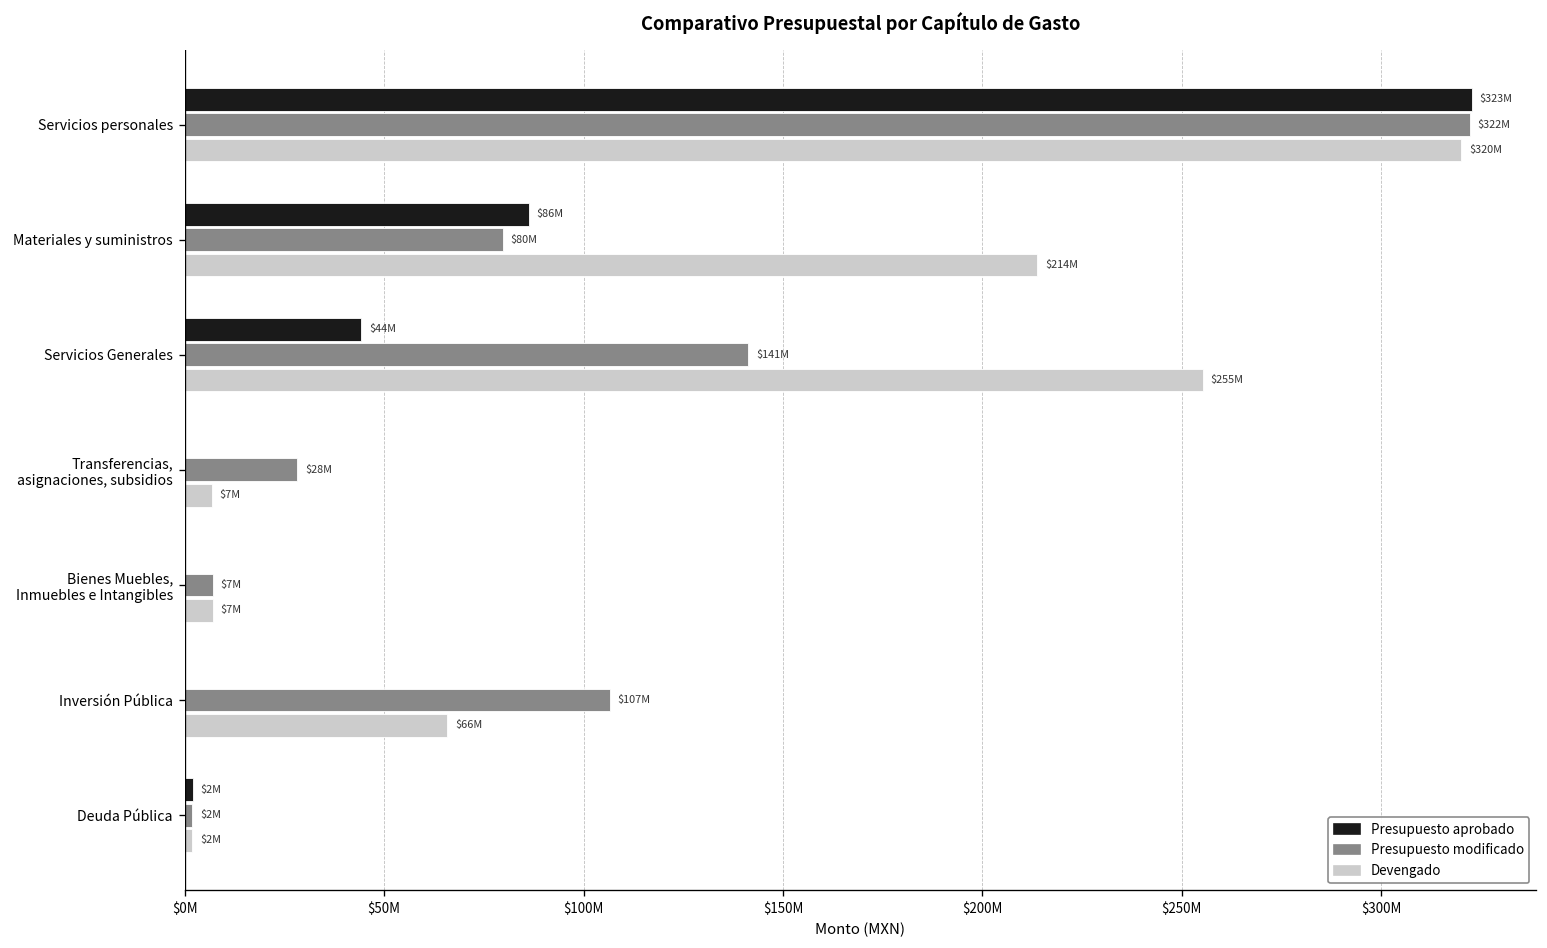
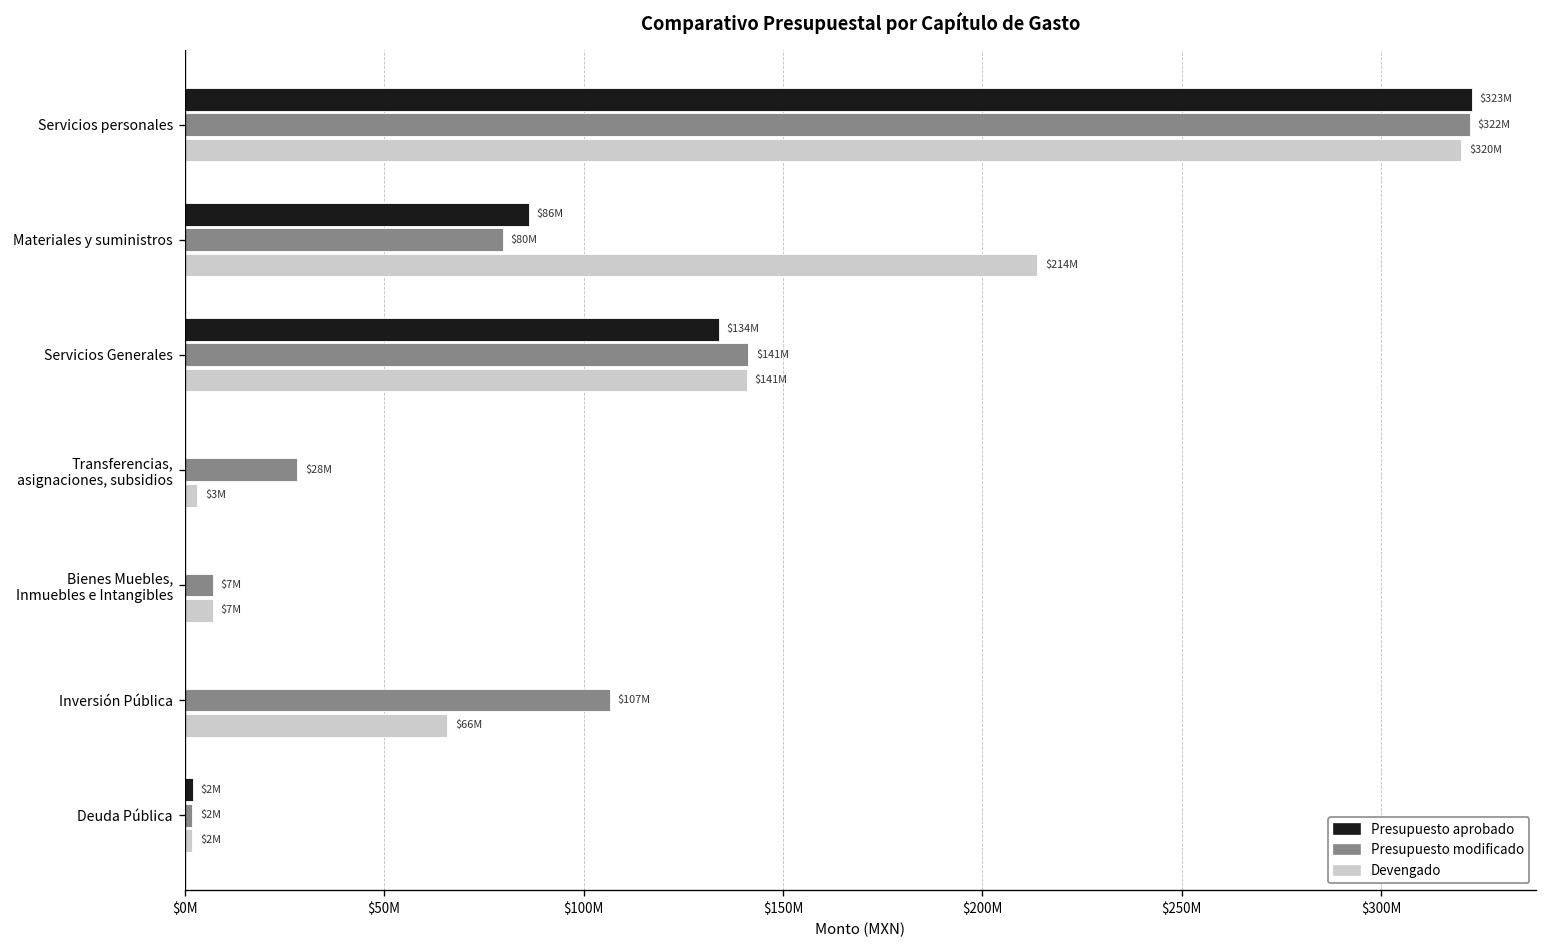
  {
    "Presupuesto aprobado": {
      "Servicios personales": "$323M",
      "Materiales y suministros": "$86M",
-     "Servicios Generales": "$44M",
+     "Servicios Generales": "$134M",
      "Deuda Pública": "$2M"
    },
    "Presupuesto modificado": {
      "Servicios personales": "$322M",
      "Materiales y suministros": "$80M",
      "Servicios Generales": "$141M",
      "Transferencias, asignaciones, subsidios": "$28M",
      "Bienes Muebles, Inmuebles e Intangibles": "$7M",
      "Inversión Pública": "$107M",
      "Deuda Pública": "$2M"
    },
    "Devengado": {
      "Servicios personales": "$320M",
      "Materiales y suministros": "$214M",
-     "Servicios Generales": "$255M",
-     "Transferencias, asignaciones, subsidios": "$7M",
+     "Servicios Generales": "$141M",
+     "Transferencias, asignaciones, subsidios": "$3M",
      "Bienes Muebles, Inmuebles e Intangibles": "$7M",
      "Inversión Pública": "$66M",
      "Deuda Pública": "$2M"
    }
  }
